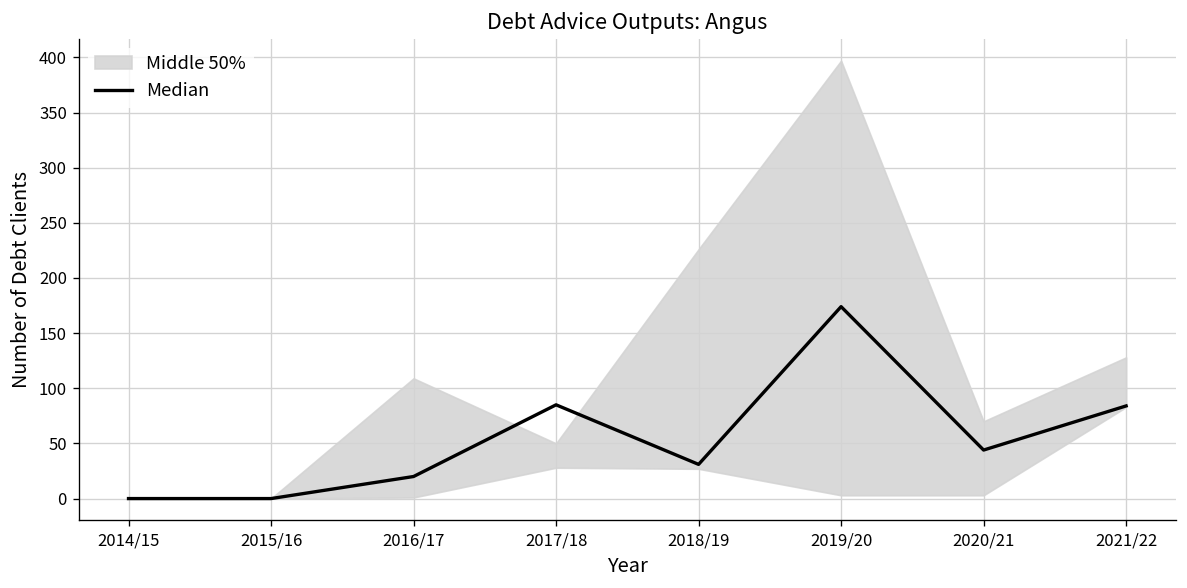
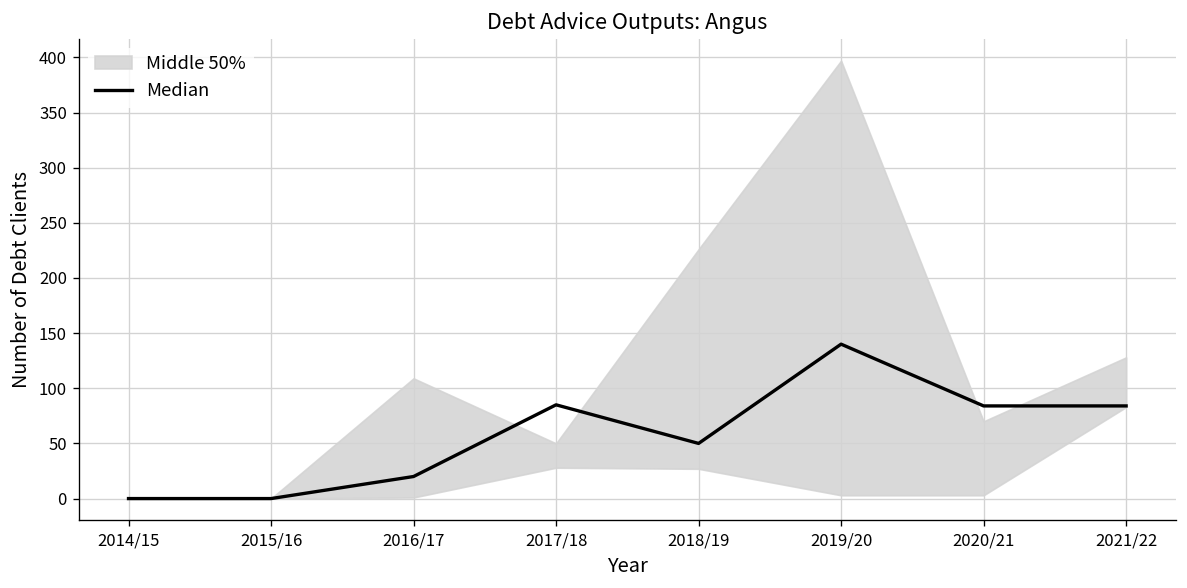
  {
    "Median": {
      "2016/17": 20,
      "2017/18": 90,
-     "2018/19": 30,
-     "2019/20": 170,
-     "2020/21": 40,
+     "2018/19": 50,
+     "2019/20": 140,
+     "2020/21": 80,
      "2021/22": 80
    }
  }
